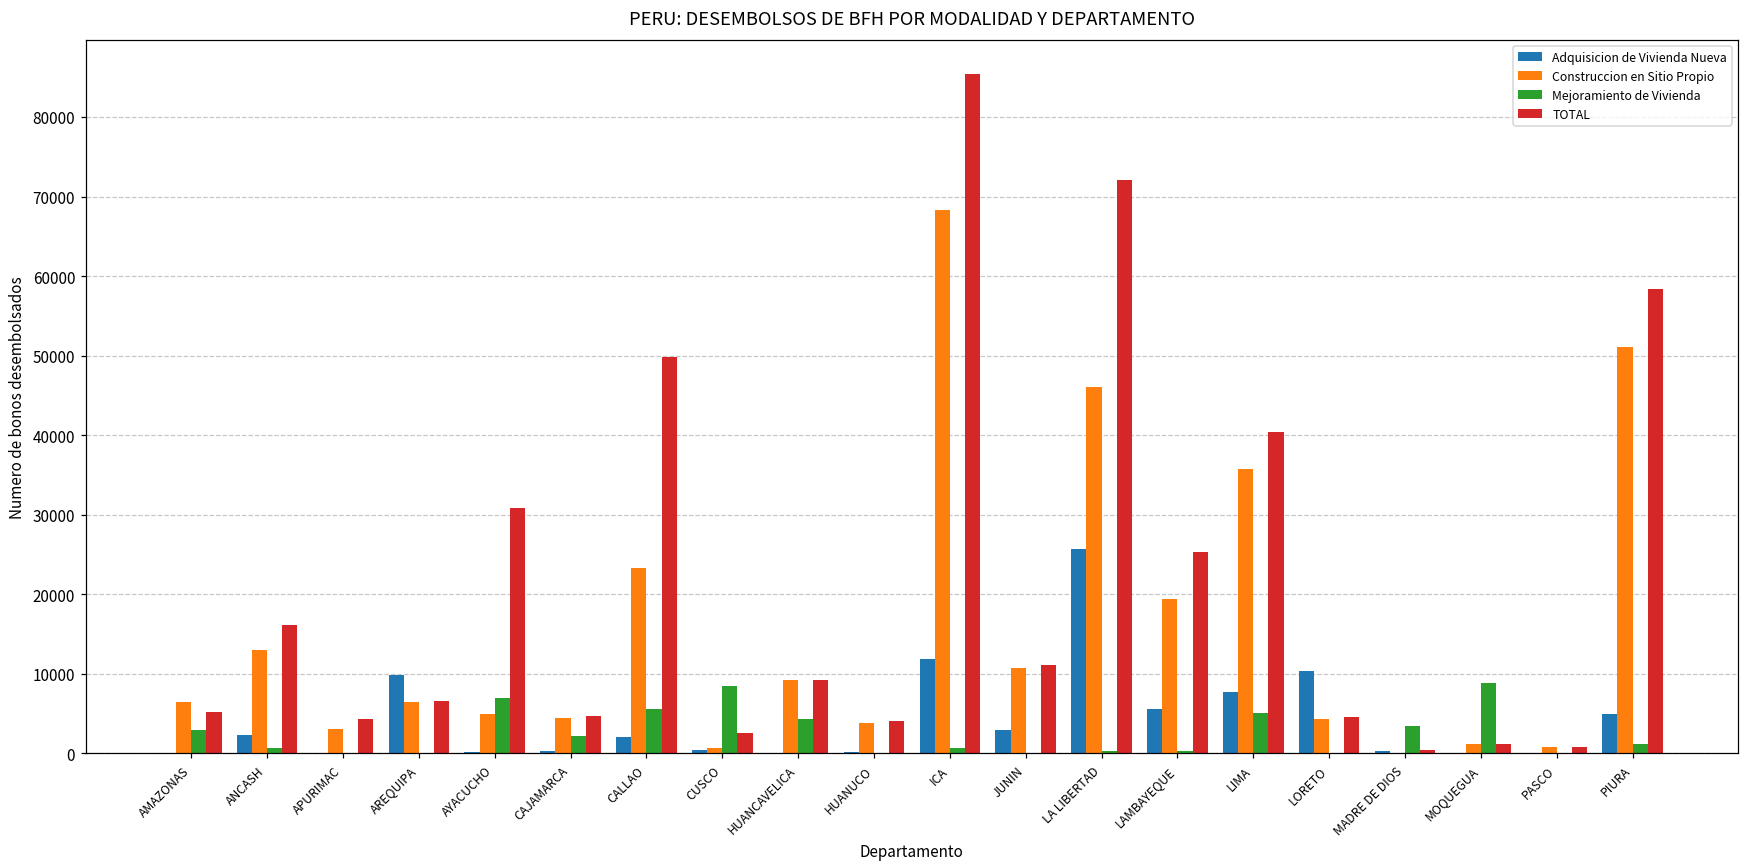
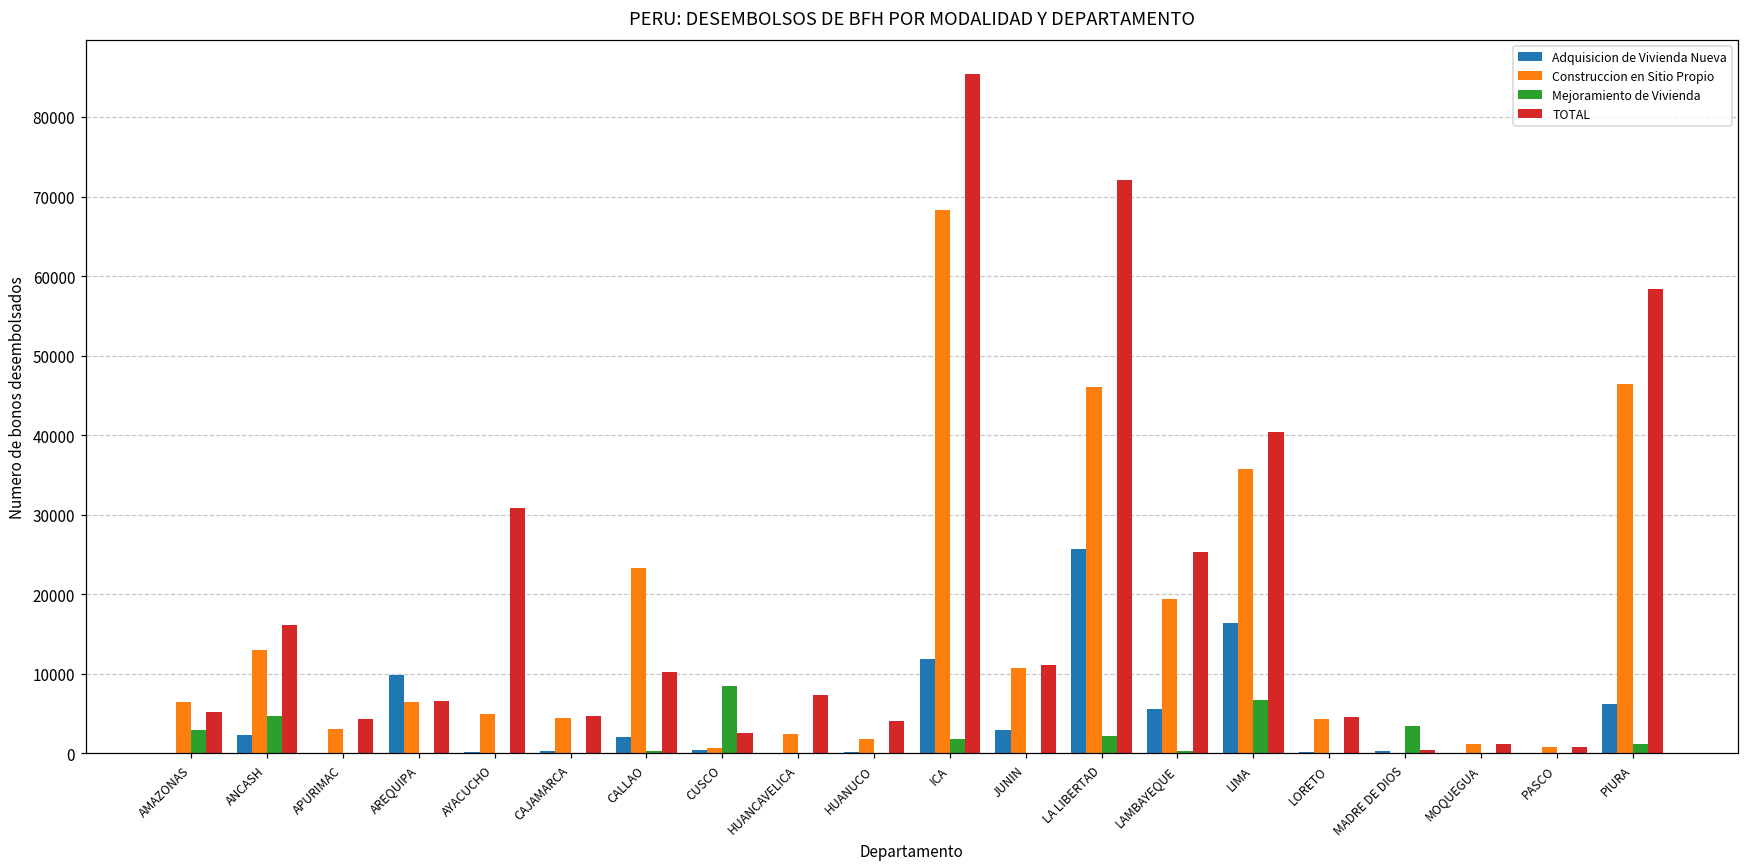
  {
    "Adquisicion de Vivienda Nueva": {
      "ANCASH": 2000,
      "AREQUIPA": 10000,
      "CALLAO": 2000,
      "CUSCO": 0,
      "ICA": 12000,
      "JUNIN": 3000,
      "LA LIBERTAD": 26000,
      "LAMBAYEQUE": 6000,
-     "LIMA": 8000,
-     "LORETO": 10000,
+     "LIMA": 16000,
+     "LORETO": 0,
      "PASCO": 0,
-     "PIURA": 5000
+     "PIURA": 6000
    },
    "Construccion en Sitio Propio": {
      "AMAZONAS": 6000,
      "ANCASH": 13000,
      "APURIMAC": 3000,
      "AREQUIPA": 6000,
      "AYACUCHO": 5000,
      "CAJAMARCA": 4000,
      "CALLAO": 23000,
      "CUSCO": 1000,
-     "HUANCAVELICA": 9000,
-     "HUANUCO": 4000,
+     "HUANCAVELICA": 2000,
+     "HUANUCO": 2000,
      "ICA": 68000,
      "JUNIN": 11000,
      "LA LIBERTAD": 46000,
      "LAMBAYEQUE": 19000,
      "LIMA": 36000,
      "LORETO": 4000,
      "MOQUEGUA": 1000,
      "PASCO": 1000,
-     "PIURA": 51000
+     "PIURA": 46000
    },
    "Mejoramiento de Vivienda": {
      "AMAZONAS": 3000,
-     "ANCASH": 1000,
+     "ANCASH": 5000,
      "APURIMAC": 0,
-     "AYACUCHO": 7000,
-     "CAJAMARCA": 2000,
-     "CALLAO": 6000,
+     "AYACUCHO": 0,
+     "CAJAMARCA": 0,
+     "CALLAO": 0,
      "CUSCO": 9000,
-     "HUANCAVELICA": 4000,
-     "ICA": 1000,
-     "LA LIBERTAD": 0,
-     "LIMA": 5000,
+     "HUANCAVELICA": 0,
+     "ICA": 2000,
+     "LA LIBERTAD": 2000,
+     "LIMA": 7000,
      "MADRE DE DIOS": 3000,
-     "MOQUEGUA": 9000,
+     "MOQUEGUA": 0,
      "PASCO": 0,
      "PIURA": 1000
    },
    "TOTAL": {
      "AMAZONAS": 5000,
      "ANCASH": 16000,
      "APURIMAC": 4000,
      "AREQUIPA": 7000,
      "AYACUCHO": 31000,
      "CAJAMARCA": 5000,
-     "CALLAO": 50000,
+     "CALLAO": 10000,
      "CUSCO": 3000,
-     "HUANCAVELICA": 9000,
+     "HUANCAVELICA": 7000,
      "HUANUCO": 4000,
      "ICA": 85000,
      "JUNIN": 11000,
      "LA LIBERTAD": 72000,
      "LAMBAYEQUE": 25000,
      "LIMA": 40000,
      "LORETO": 5000,
      "MADRE DE DIOS": 0,
      "MOQUEGUA": 1000,
      "PASCO": 1000,
      "PIURA": 58000
    }
  }
